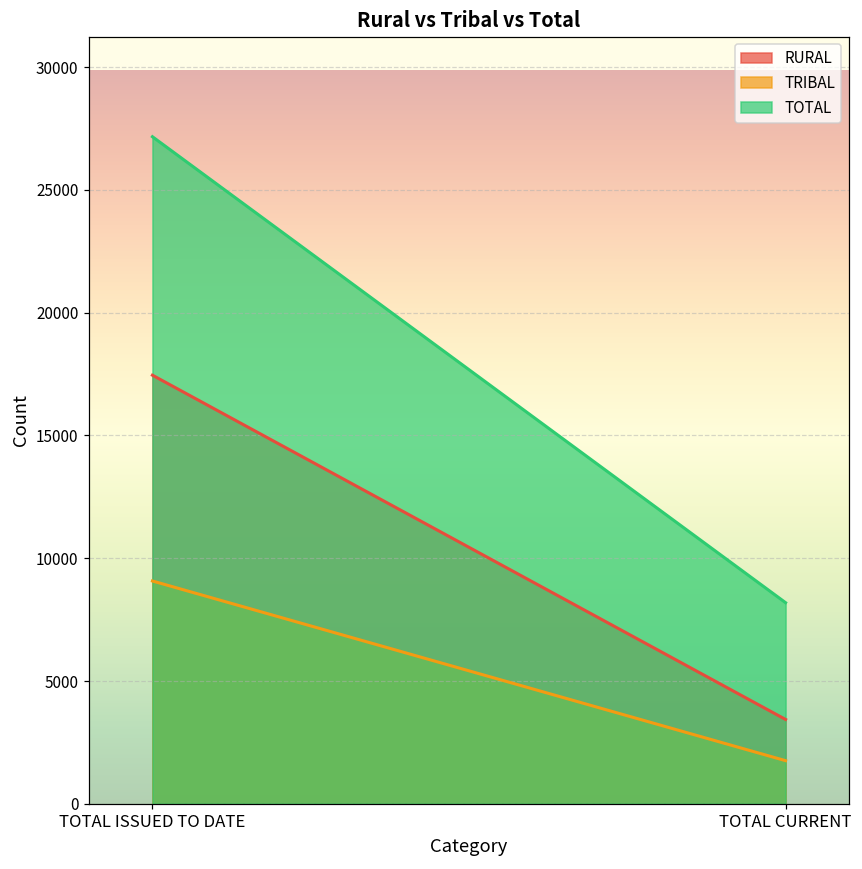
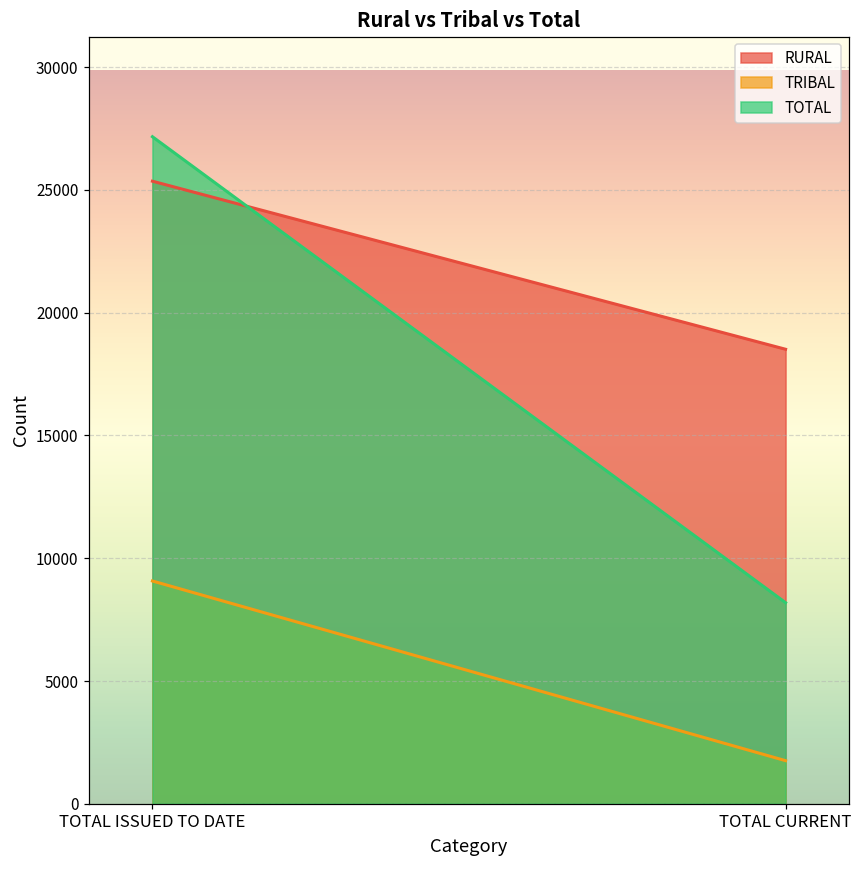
  {
    "RURAL": {
-     "TOTAL ISSUED TO DATE": 17500,
-     "TOTAL CURRENT": 3400
+     "TOTAL ISSUED TO DATE": 25400,
+     "TOTAL CURRENT": 18500
    },
    "TRIBAL": {
      "TOTAL ISSUED TO DATE": 9100,
      "TOTAL CURRENT": 1800
    },
    "TOTAL": {
      "TOTAL ISSUED TO DATE": 27200,
      "TOTAL CURRENT": 8200
    }
  }
